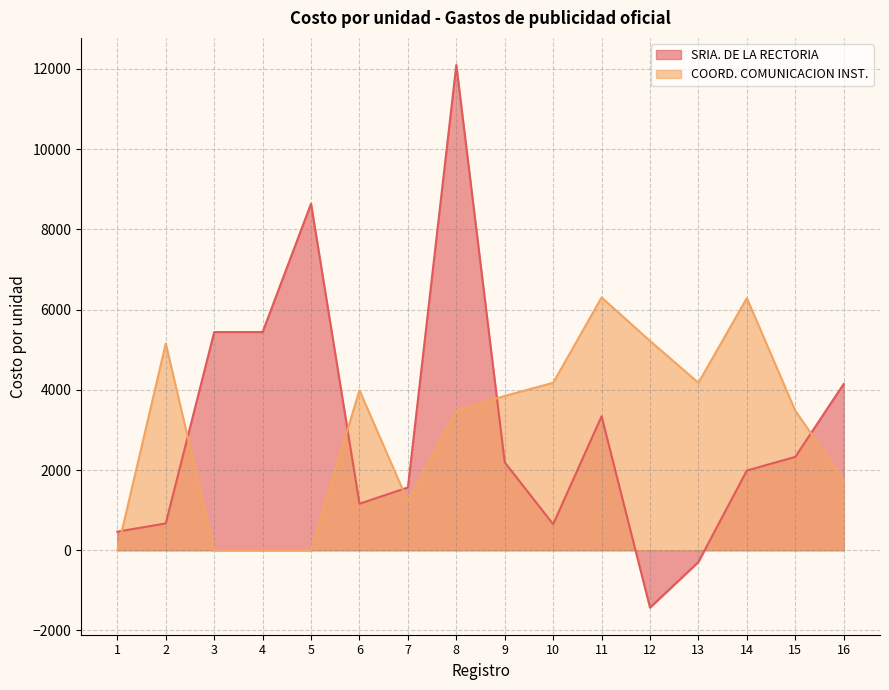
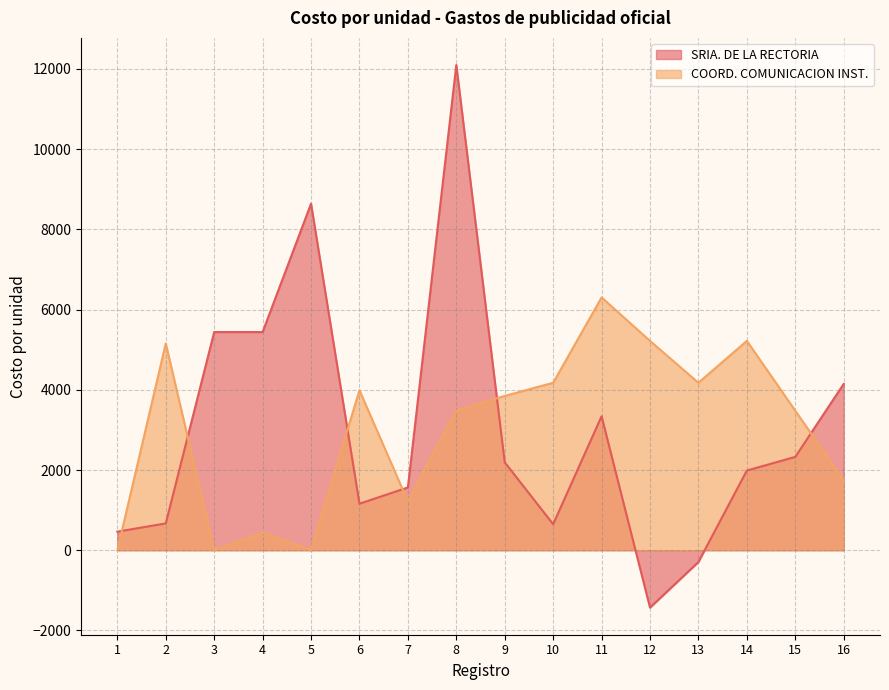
  {
    "COORD. COMUNICACION INST.": {
      "1": 0,
      "2": 5200,
      "3": 0,
-     "4": 0,
+     "4": 400,
      "5": 0,
      "6": 4000,
      "7": 1200,
      "8": 3500,
      "9": 3800,
      "10": 4200,
      "11": 6300,
      "12": 5200,
      "13": 4200,
-     "14": 6300,
+     "14": 5200,
      "15": 3500,
      "16": 1700
    }
  }
